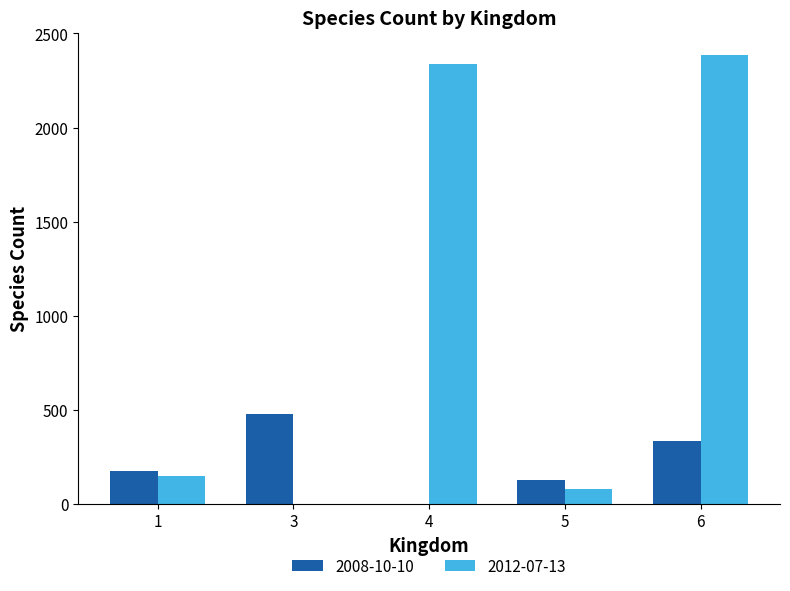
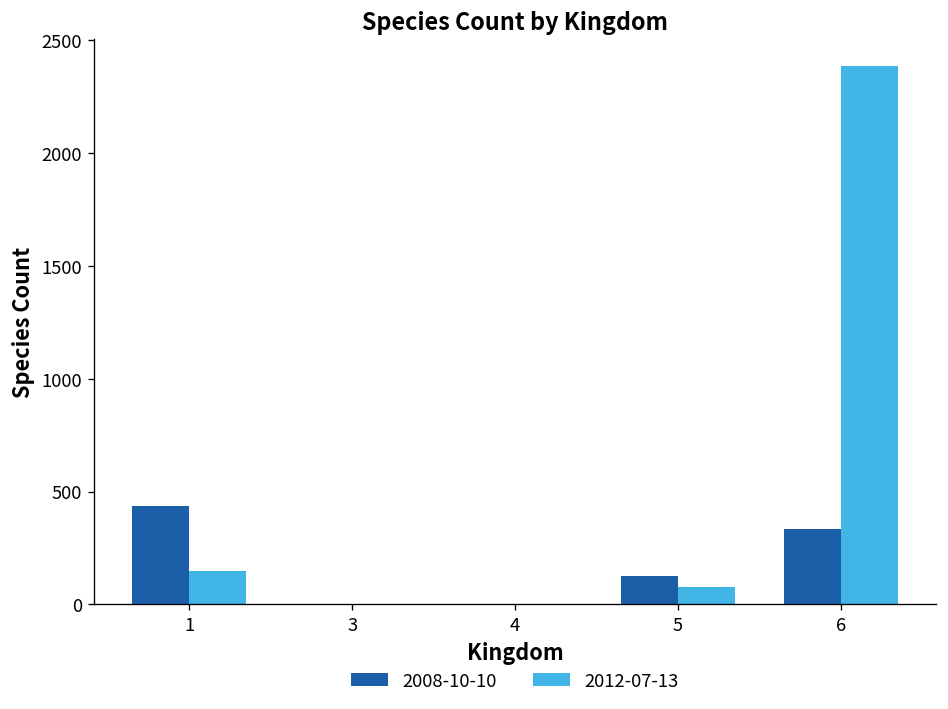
  {
    "2008-10-10": {
-     "1": 180,
-     "3": 480,
+     "1": 440,
+     "3": 0,
      "5": 130,
      "6": 330
    },
    "2012-07-13": {
      "1": 150,
-     "4": 2340,
+     "4": 0,
      "5": 80,
      "6": 2390
    }
  }
